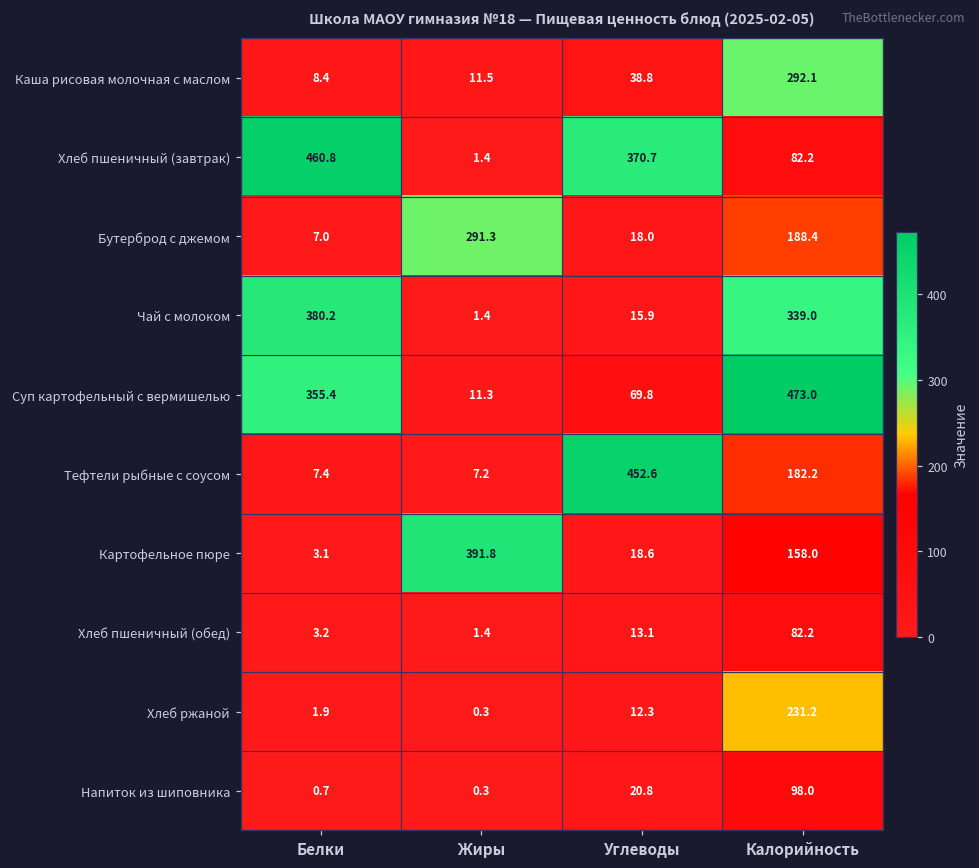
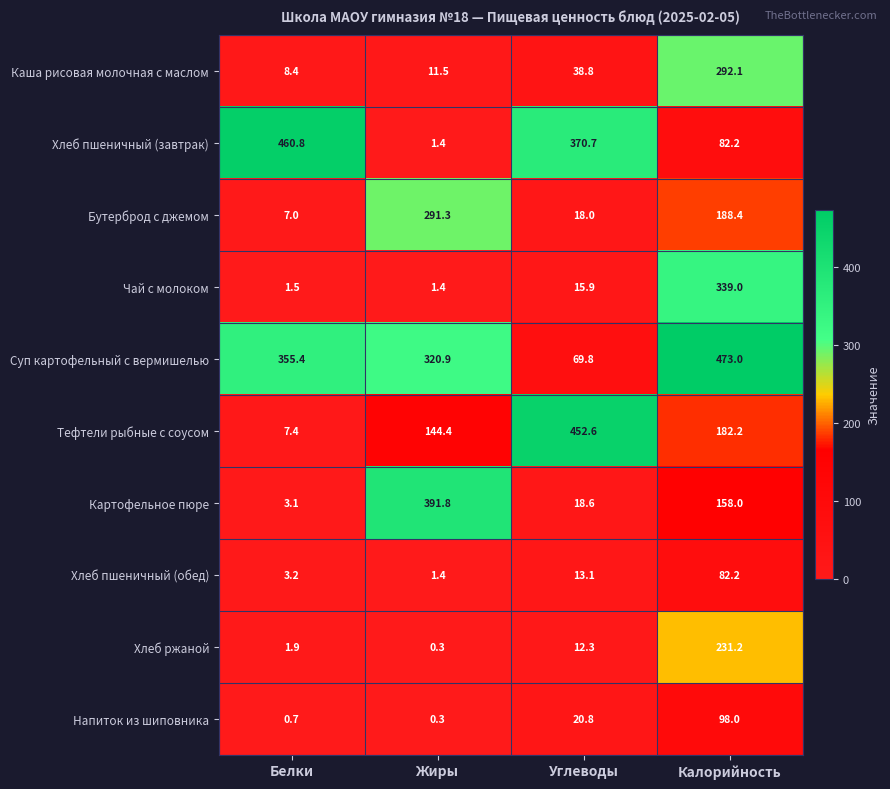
  {
    "Каша рисовая молочная с маслом": {
      "Белки": 8.4,
      "Жиры": 11.5,
      "Углеводы": 38.8,
      "Калорийность": 292.1
    },
    "Хлеб пшеничный (завтрак)": {
      "Белки": 460.8,
      "Жиры": 1.4,
      "Углеводы": 370.7,
      "Калорийность": 82.2
    },
    "Бутерброд с джемом": {
      "Белки": 7.0,
      "Жиры": 291.3,
      "Углеводы": 18.0,
      "Калорийность": 188.4
    },
    "Чай с молоком": {
-     "Белки": 380.2,
+     "Белки": 1.5,
      "Жиры": 1.4,
      "Углеводы": 15.9,
      "Калорийность": 339.0
    },
    "Суп картофельный с вермишелью": {
      "Белки": 355.4,
-     "Жиры": 11.3,
+     "Жиры": 320.9,
      "Углеводы": 69.8,
      "Калорийность": 473.0
    },
    "Тефтели рыбные с соусом": {
      "Белки": 7.4,
-     "Жиры": 7.2,
+     "Жиры": 144.4,
      "Углеводы": 452.6,
      "Калорийность": 182.2
    },
    "Картофельное пюре": {
      "Белки": 3.1,
      "Жиры": 391.8,
      "Углеводы": 18.6,
      "Калорийность": 158.0
    },
    "Хлеб пшеничный (обед)": {
      "Белки": 3.2,
      "Жиры": 1.4,
      "Углеводы": 13.1,
      "Калорийность": 82.2
    },
    "Хлеб ржаной": {
      "Белки": 1.9,
      "Жиры": 0.3,
      "Углеводы": 12.3,
      "Калорийность": 231.2
    },
    "Напиток из шиповника": {
      "Белки": 0.7,
      "Жиры": 0.3,
      "Углеводы": 20.8,
      "Калорийность": 98.0
    }
  }
